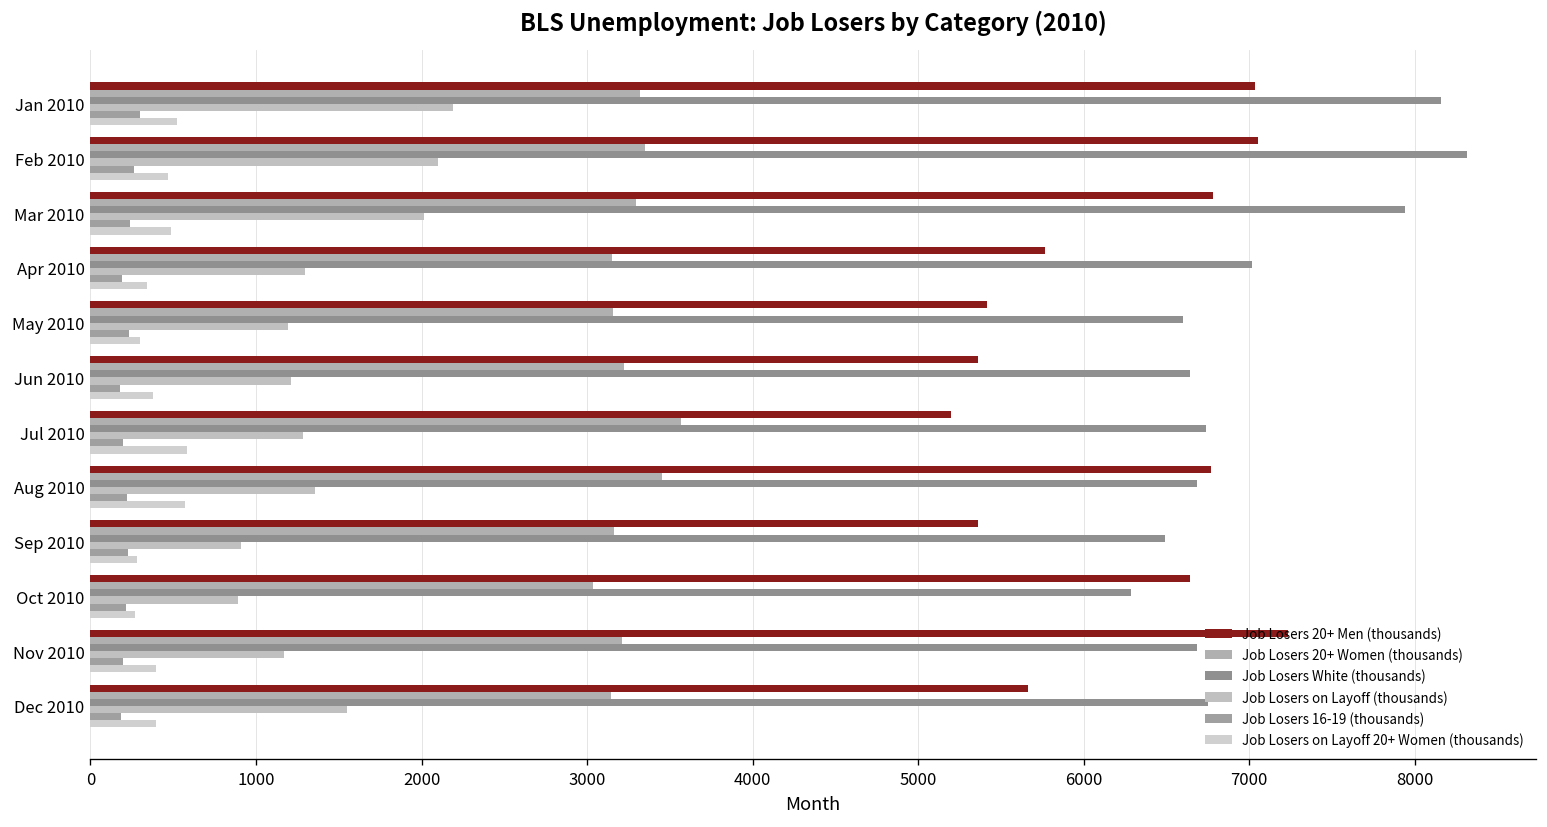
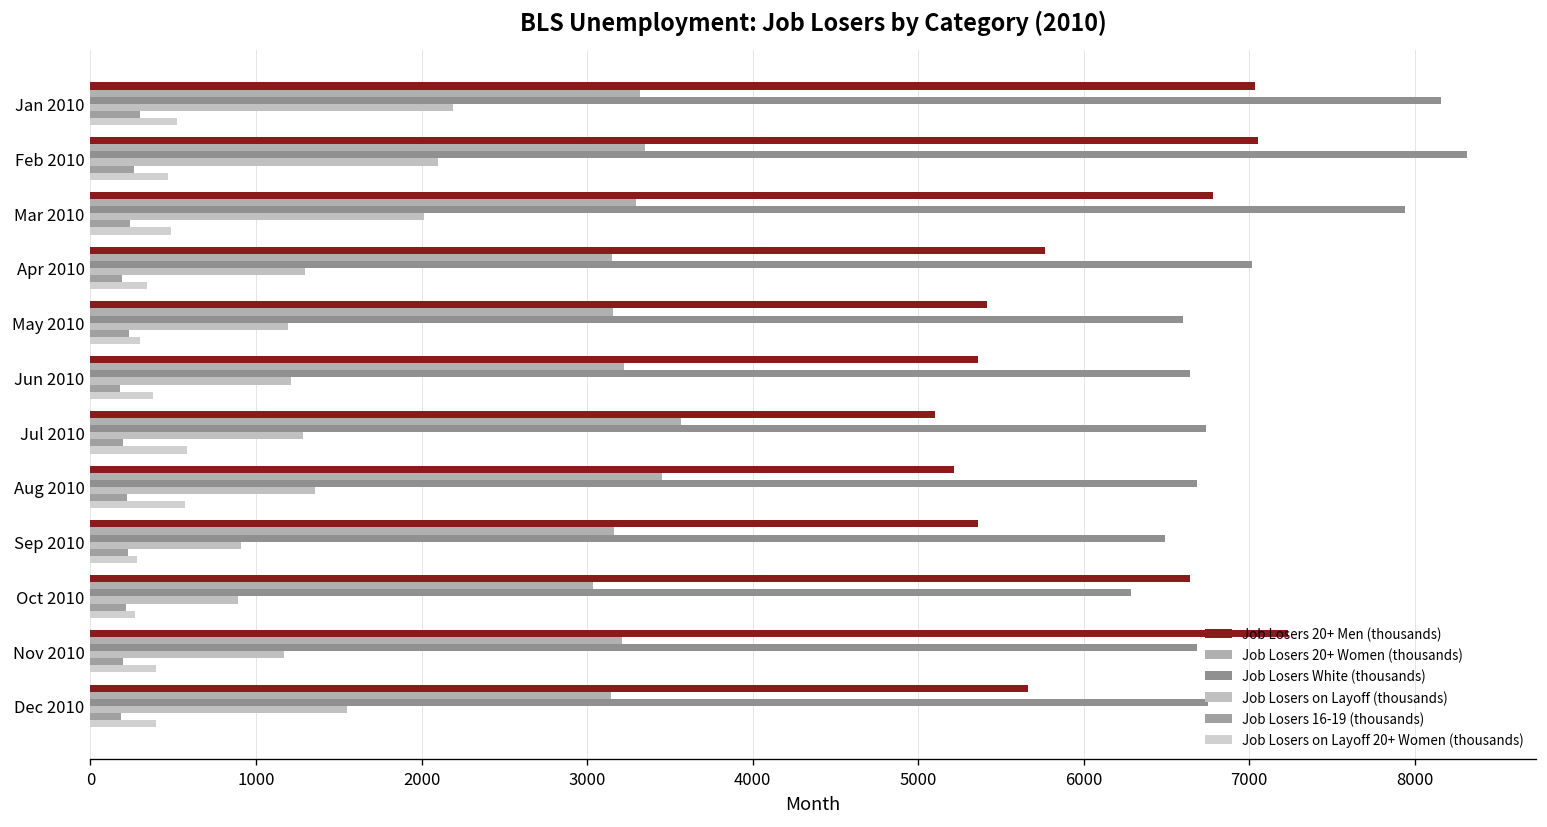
  {
    "Job Losers 20+ Men (thousands)": {
      "Jan 2010": 7040,
      "Feb 2010": 7050,
      "Mar 2010": 6780,
      "Apr 2010": 5770,
      "May 2010": 5420,
      "Jun 2010": 5360,
-     "Jul 2010": 5200,
-     "Aug 2010": 6770,
+     "Jul 2010": 5100,
+     "Aug 2010": 5220,
      "Sep 2010": 5360,
      "Oct 2010": 6640,
      "Nov 2010": 7230,
      "Dec 2010": 5670
    }
  }
